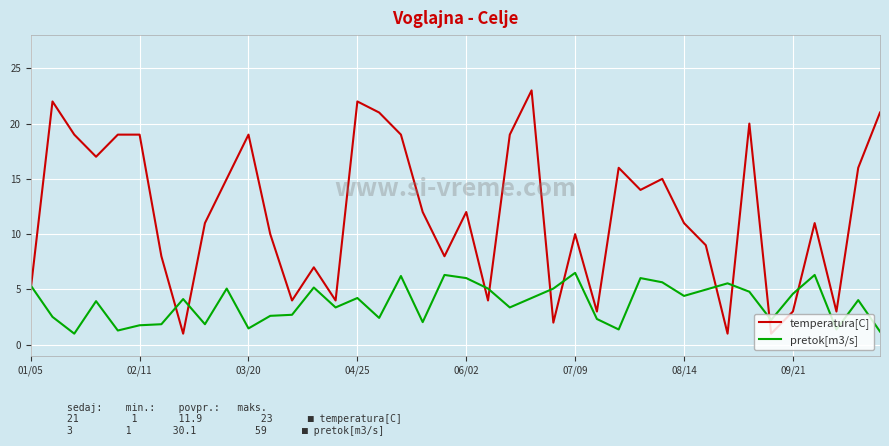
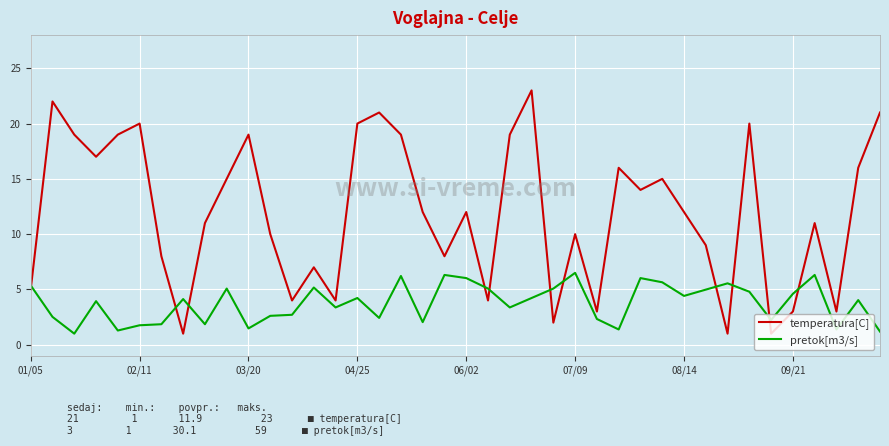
  {
    "temperatura[C]": {
      "01/05": 5,
-     "02/11": 19,
+     "02/11": 20,
      "03/20": 19,
-     "04/25": 22,
+     "04/25": 20,
      "06/02": 12,
      "07/09": 10,
-     "08/14": 11,
+     "08/14": 12,
      "09/21": 3
    },
    "pretok[m3/s]": {
      "01/05": 5.4,
      "02/11": 1.8,
      "03/20": 1.5,
      "04/25": 4,
      "06/02": 6,
      "07/09": 6.5,
      "08/14": 4.4,
      "09/21": 4.6
    }
  }
